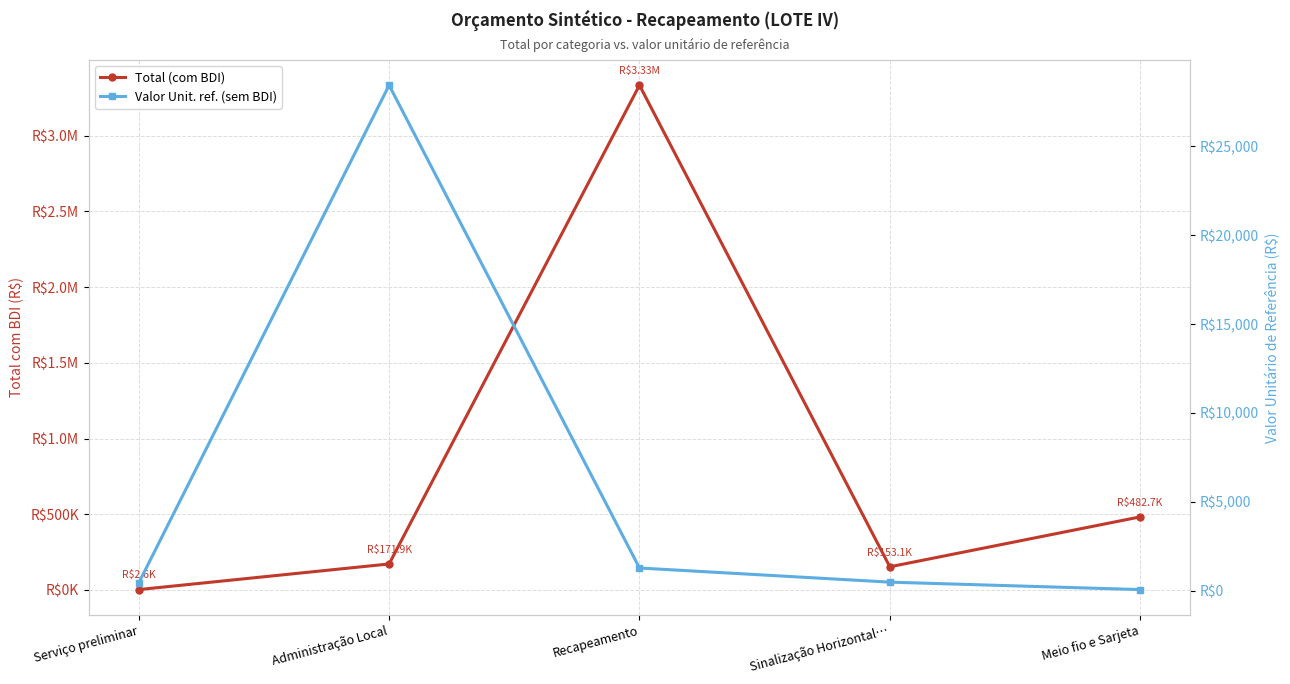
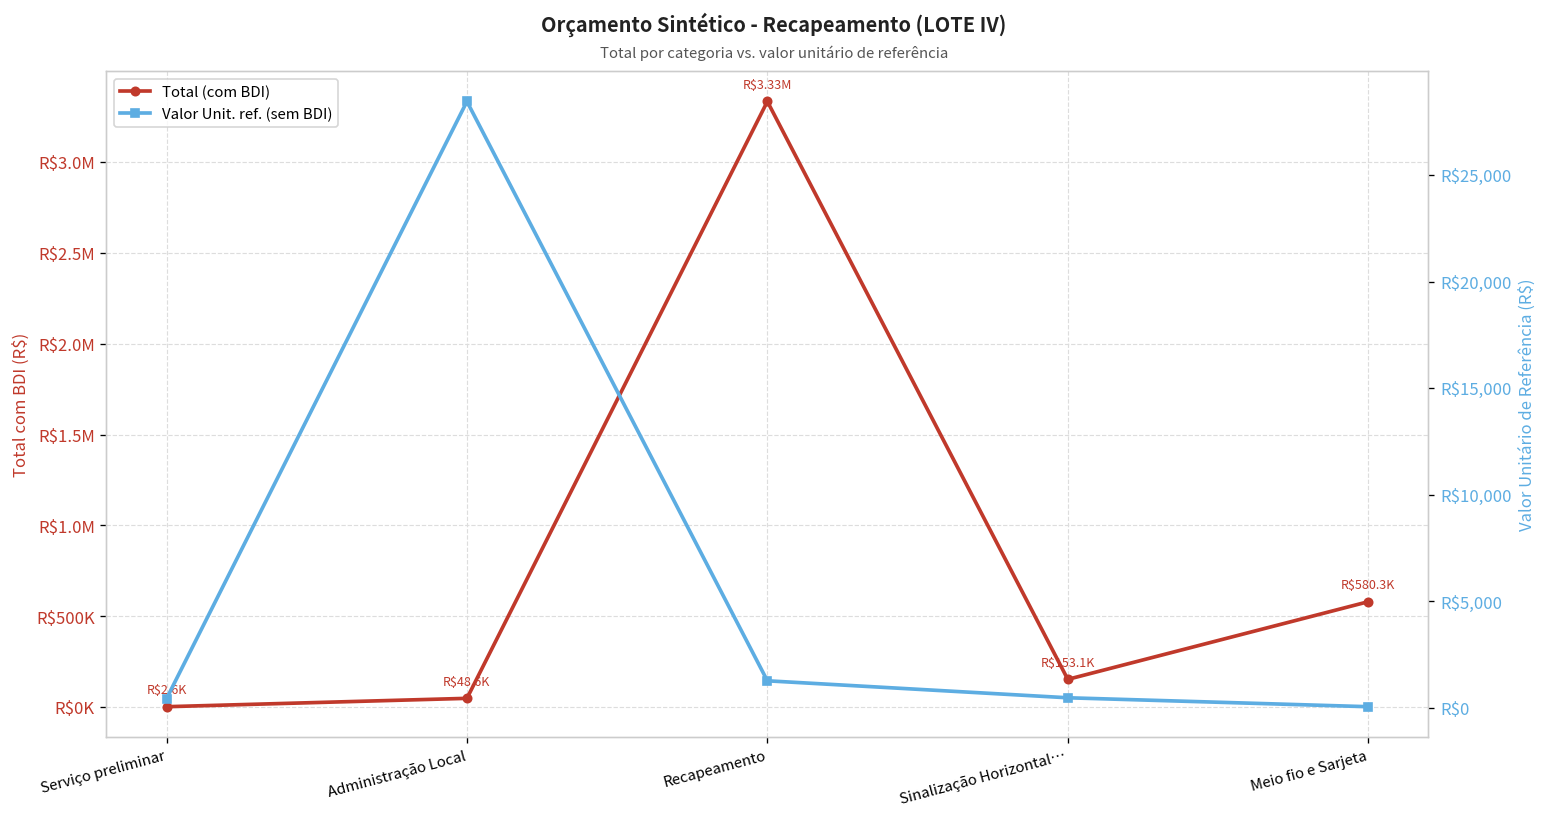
  {
    "Total (com BDI)": {
      "Serviço preliminar": "$2.6K",
-     "Administração Local": "$171.9K",
+     "Administração Local": "$48.6K",
      "Recapeamento": "$3.33M",
      "Sinalização Horizontal…": "$153.1K",
-     "Meio fio e Sarjeta": "$482.7K"
+     "Meio fio e Sarjeta": "$580.3K"
    }
  }
